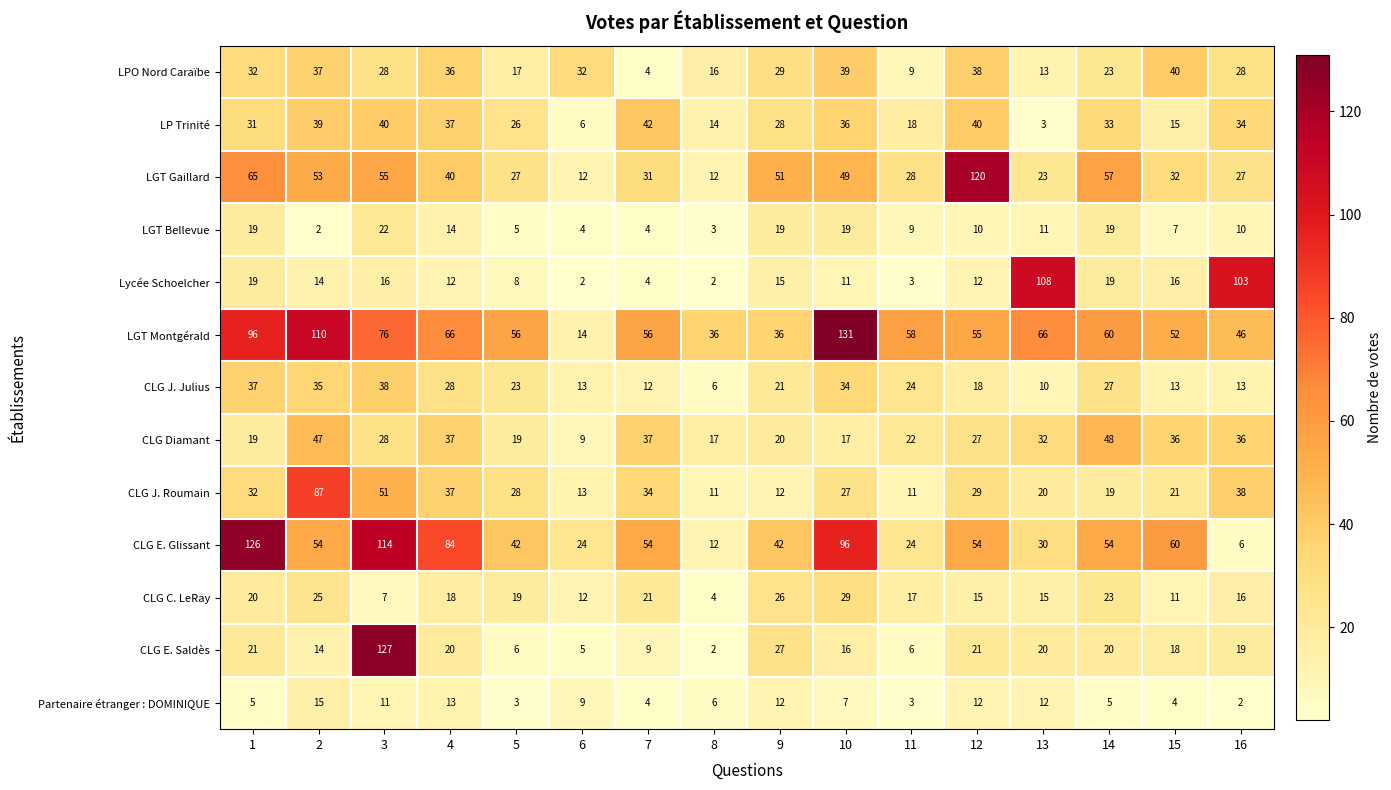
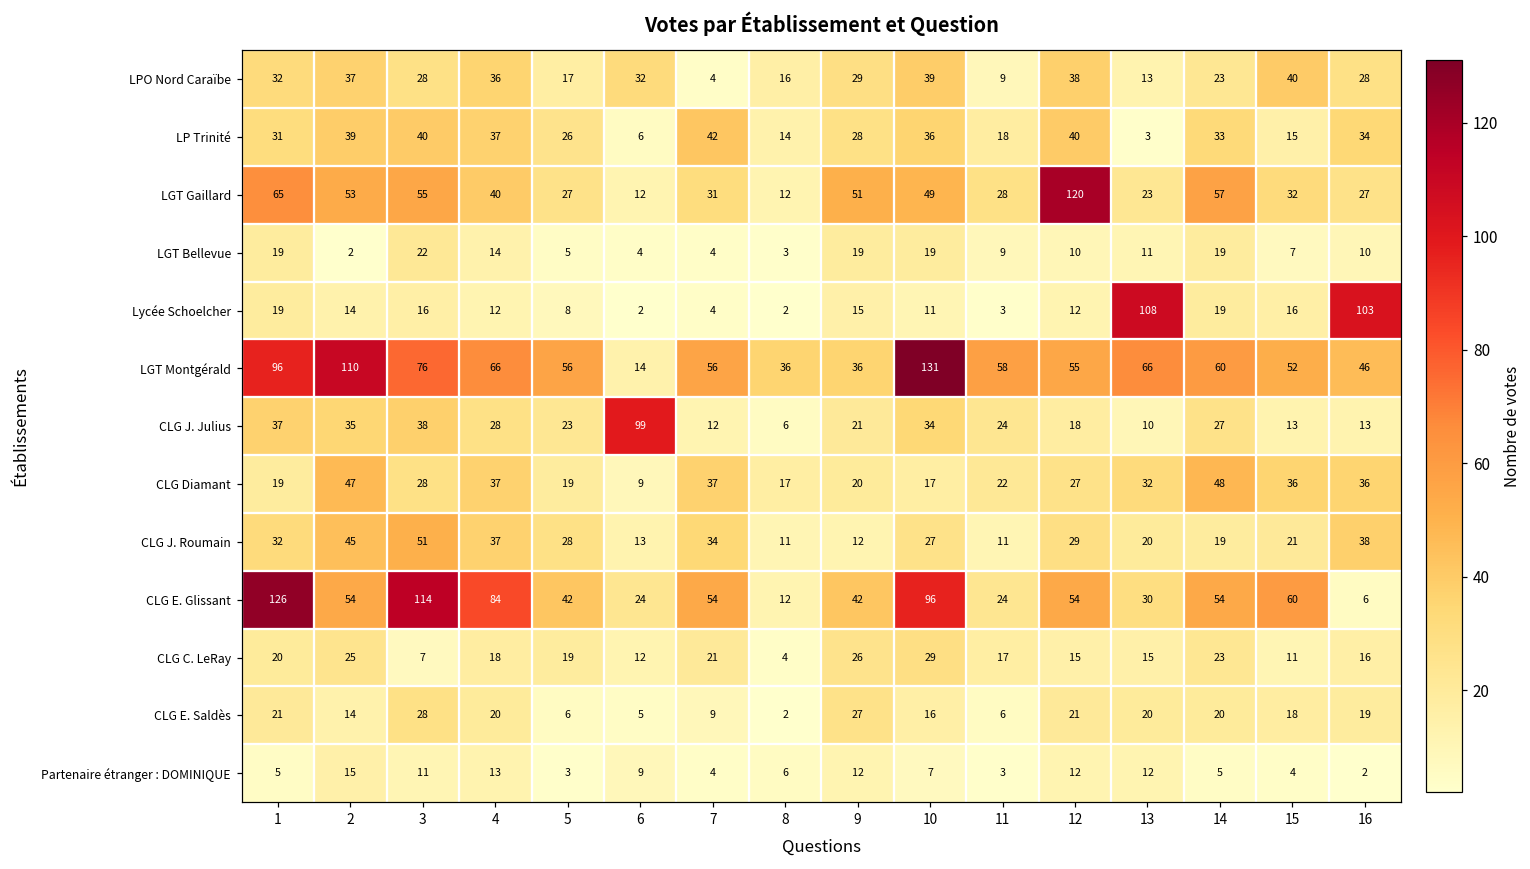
  {
    "CLG J. Julius": {
      "1": 37,
      "2": 35,
      "3": 38,
      "4": 28,
      "5": 23,
-     "6": 13,
+     "6": 99,
      "7": 12,
      "8": 6,
      "9": 21,
      "10": 34,
      "11": 24,
      "12": 18,
      "13": 10,
      "14": 27,
      "15": 13,
      "16": 13
    },
    "CLG J. Roumain": {
      "1": 32,
-     "2": 87,
+     "2": 45,
      "3": 51,
      "4": 37,
      "5": 28,
      "6": 13,
      "7": 34,
      "8": 11,
      "9": 12,
      "10": 27,
      "11": 11,
      "12": 29,
      "13": 20,
      "14": 19,
      "15": 21,
      "16": 38
    },
    "CLG E. Saldès": {
      "1": 21,
      "2": 14,
-     "3": 127,
+     "3": 28,
      "4": 20,
      "5": 6,
      "6": 5,
      "7": 9,
      "8": 2,
      "9": 27,
      "10": 16,
      "11": 6,
      "12": 21,
      "13": 20,
      "14": 20,
      "15": 18,
      "16": 19
    }
  }
